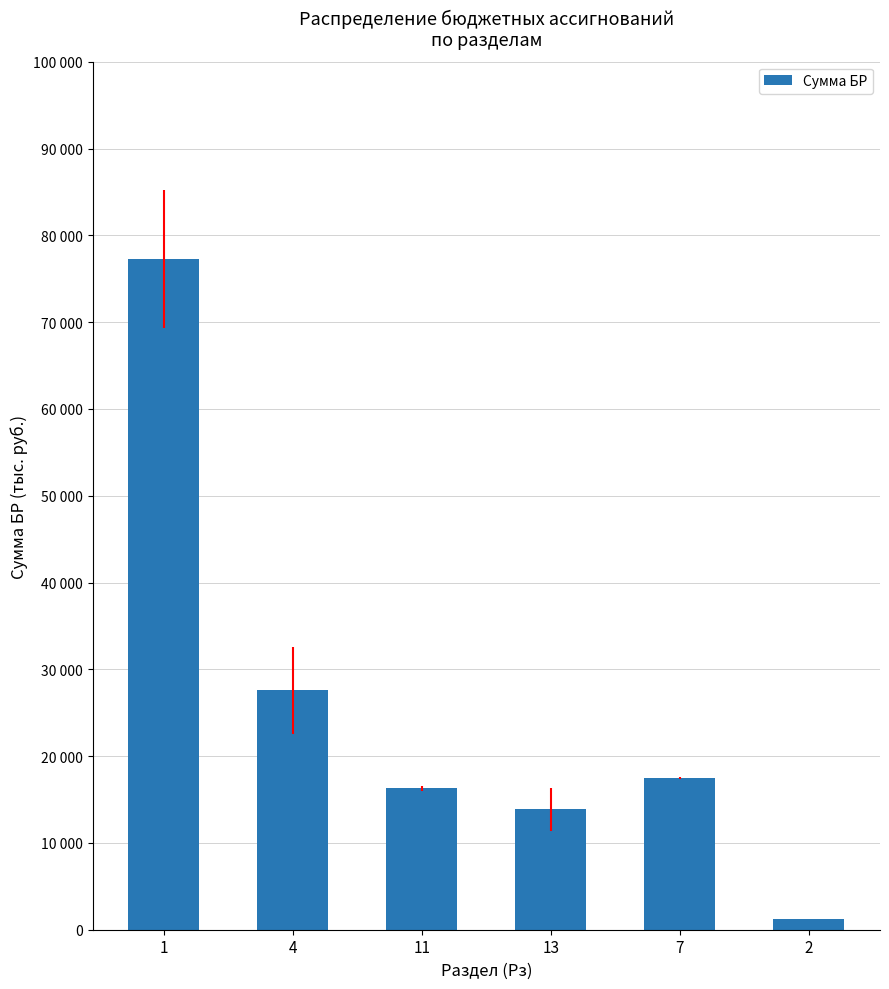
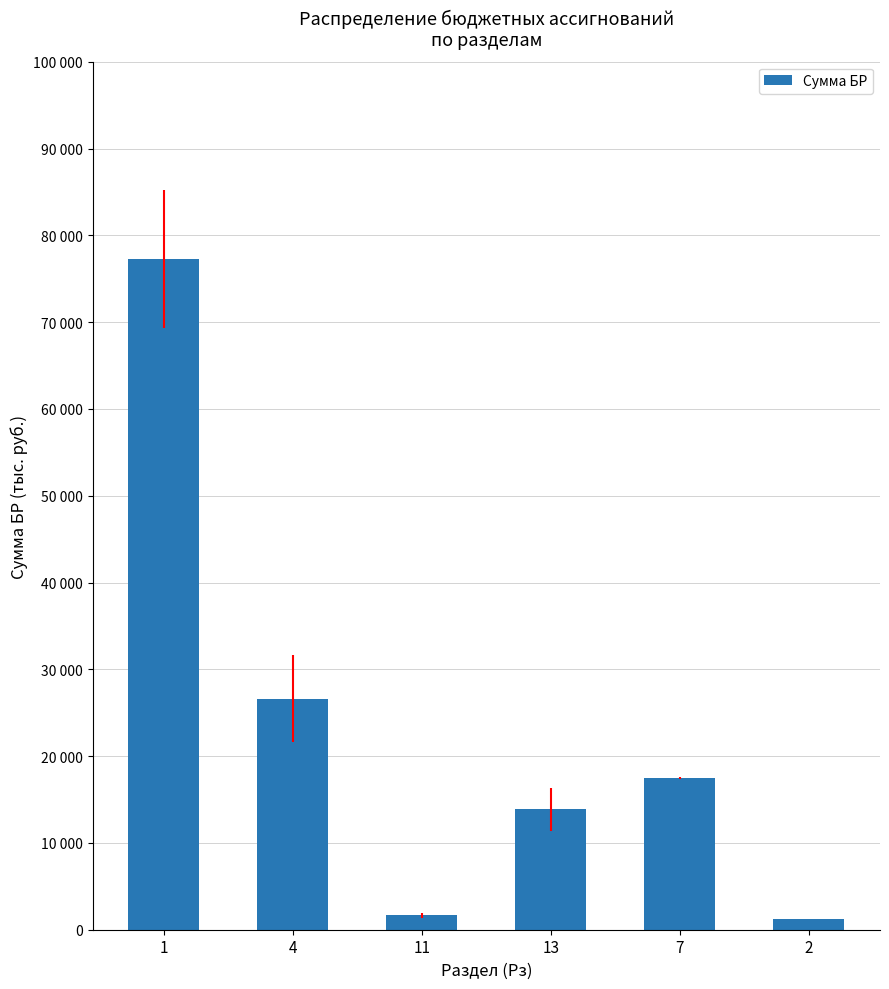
  {
    "1": 77000,
-   "4": 28000,
-   "11": 16000,
+   "4": 27000,
+   "11": 2000,
    "13": 14000,
    "7": 17000,
    "2": 1000
  }
